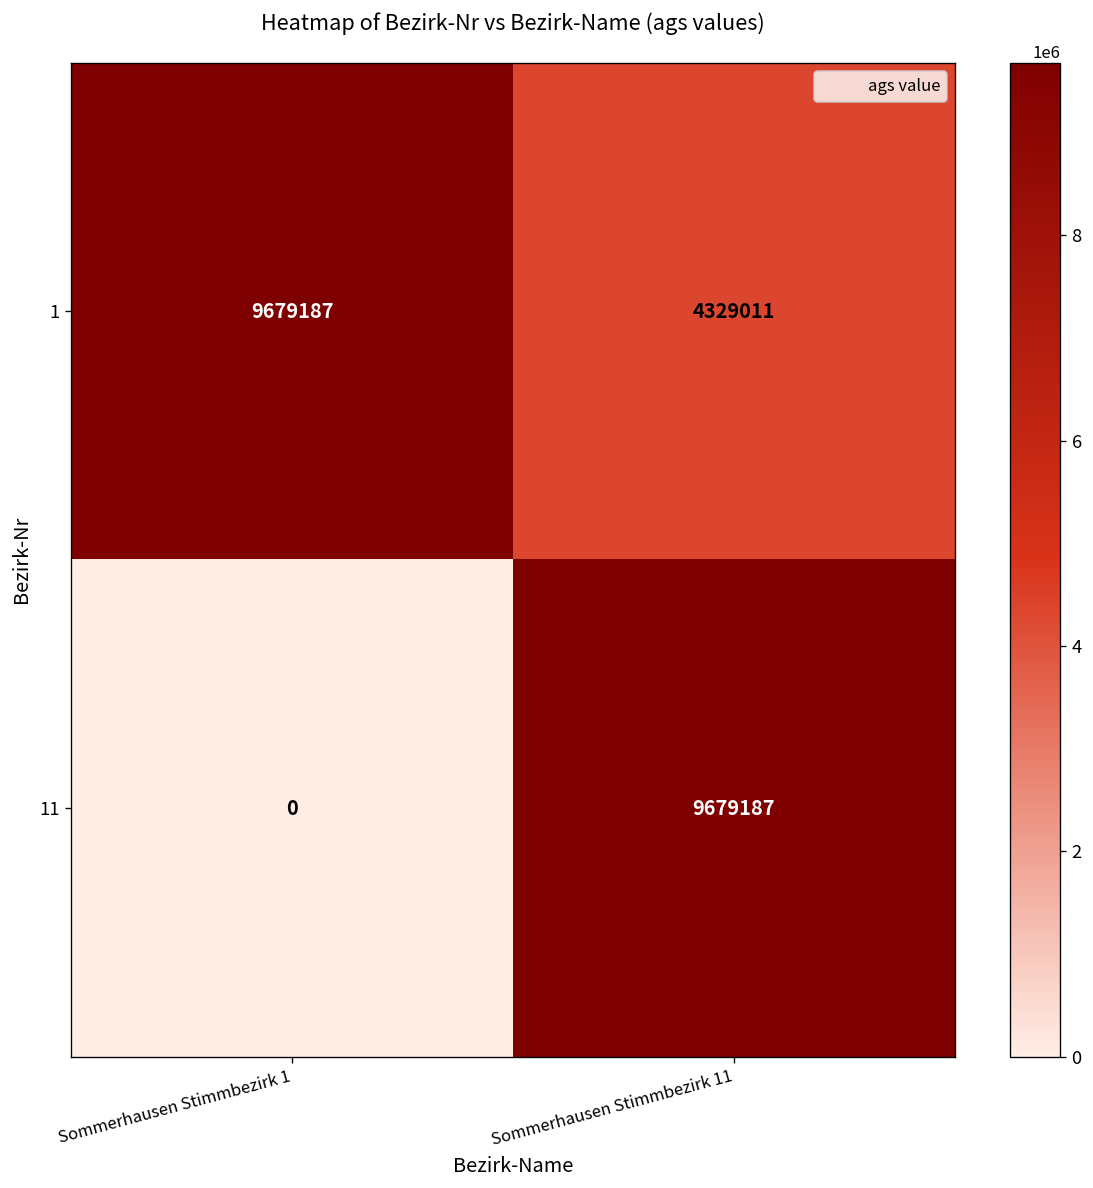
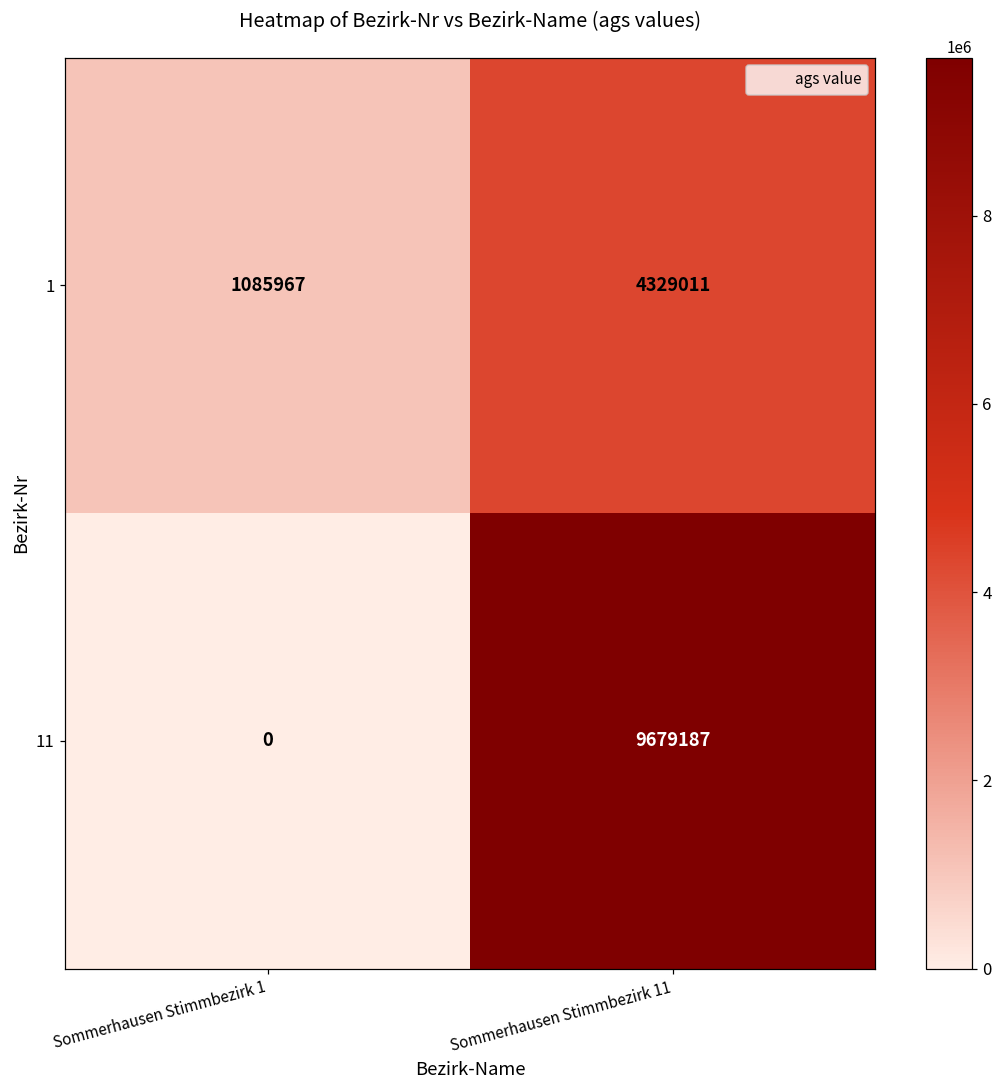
  {
    "1": {
-     "Sommerhausen Stimmbezirk 1": 9679187,
+     "Sommerhausen Stimmbezirk 1": 1085967,
      "Sommerhausen Stimmbezirk 11": 4329011
    },
    "11": {
      "Sommerhausen Stimmbezirk 1": 0,
      "Sommerhausen Stimmbezirk 11": 9679187
    }
  }
